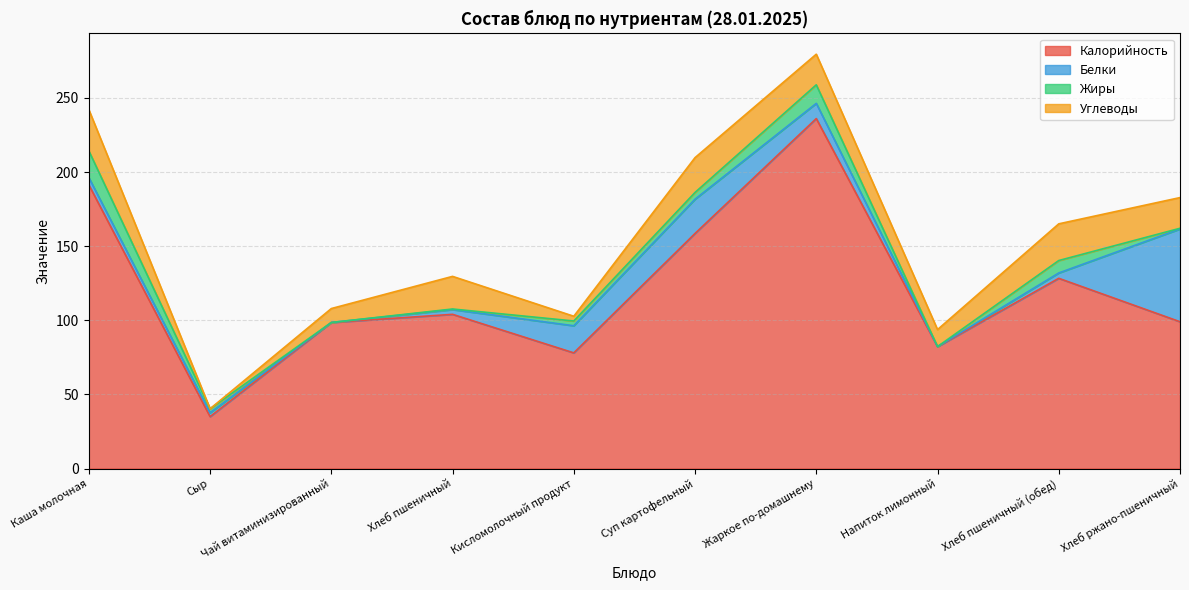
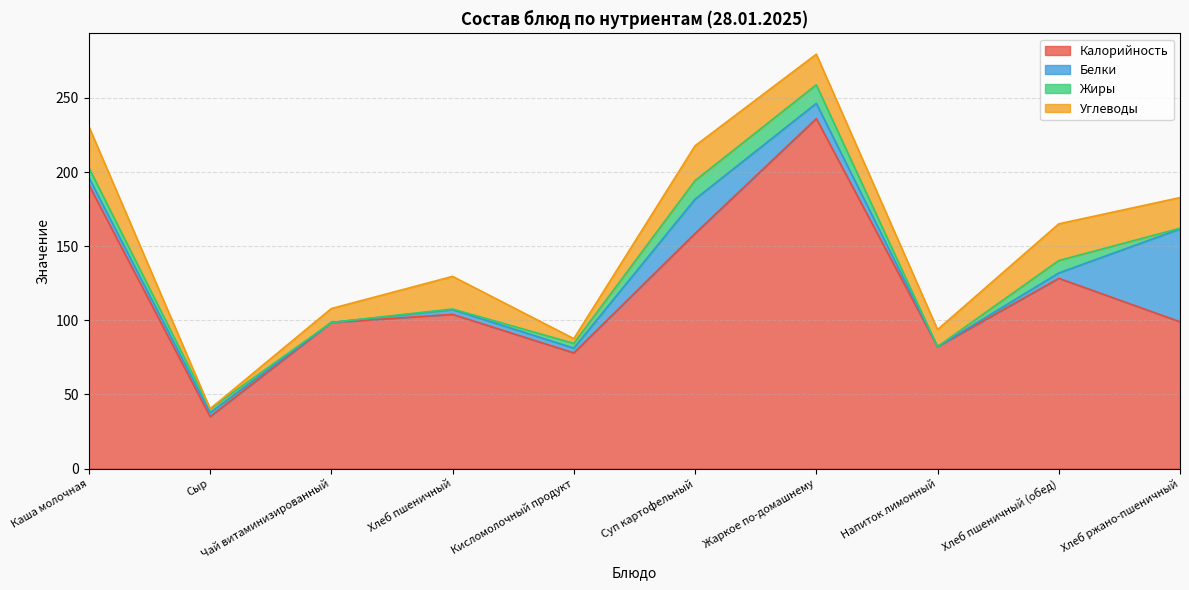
  {
    "Калорийность": {
      "Каша молочная": 191,
      "Сыр": 35,
      "Хлеб пшеничный": 104,
      "Кисломолочный продукт": 78,
      "Суп картофельный": 159,
      "Жаркое по-домашнему": 236,
      "Хлеб пшеничный (обед)": 128,
      "Хлеб ржано-пшеничный": 99
    },
    "Белки": {
      "Каша молочная": 5,
      "Сыр": 3,
-     "Кисломолочный продукт": 18,
+     "Кисломолочный продукт": 3,
      "Суп картофельный": 23,
      "Жаркое по-домашнему": 10,
      "Хлеб пшеничный (обед)": 4
    },
    "Жиры": {
-     "Каша молочная": 18,
+     "Каша молочная": 7,
      "Кисломолочный продукт": 3,
-     "Суп картофельный": 5,
+     "Суп картофельный": 13,
      "Жаркое по-домашнему": 13,
      "Хлеб пшеничный (обед)": 8
    },
    "Углеводы": {
      "Каша молочная": 28,
      "Чай витаминизированный": 9,
      "Хлеб пшеничный": 22,
      "Кисломолочный продукт": 3,
      "Суп картофельный": 23,
      "Жаркое по-домашнему": 21,
      "Напиток лимонный": 11,
      "Хлеб пшеничный (обед)": 25,
      "Хлеб ржано-пшеничный": 21
    }
  }
